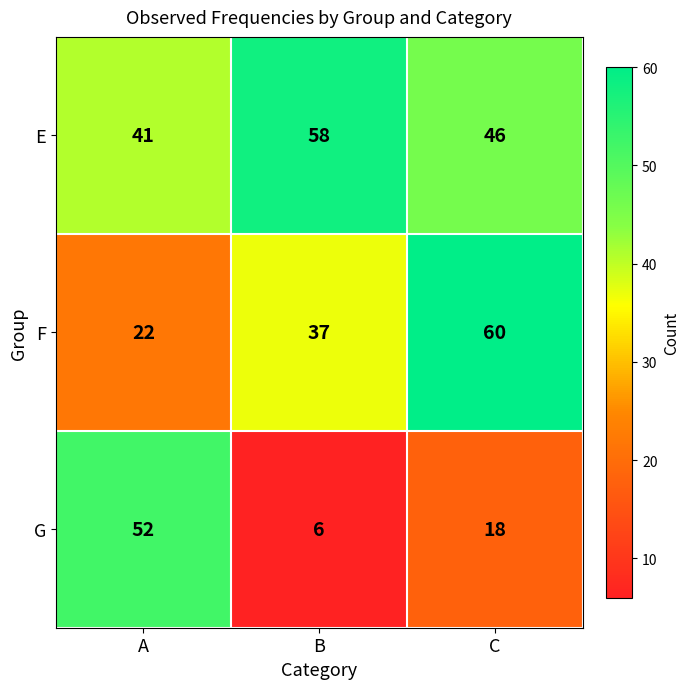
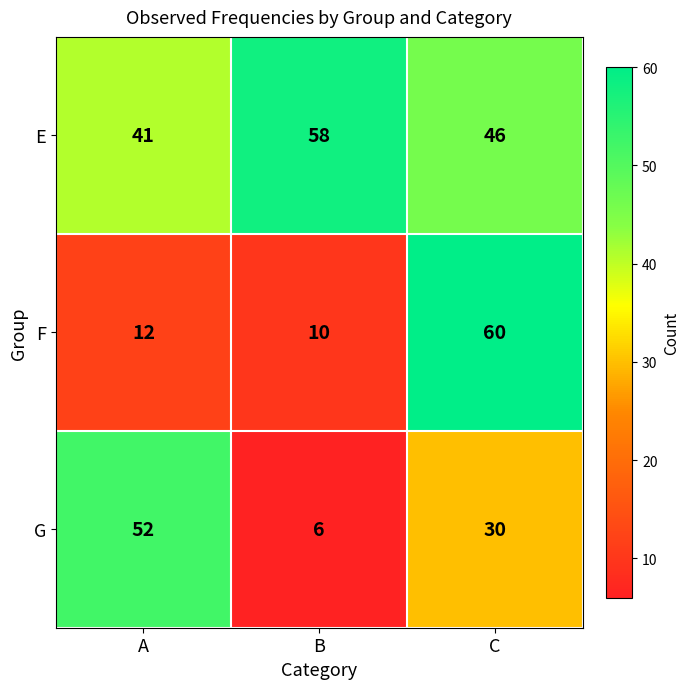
  {
    "E": {
      "A": 41,
      "B": 58,
      "C": 46
    },
    "F": {
-     "A": 22,
-     "B": 37,
+     "A": 12,
+     "B": 10,
      "C": 60
    },
    "G": {
      "A": 52,
      "B": 6,
-     "C": 18
+     "C": 30
    }
  }
